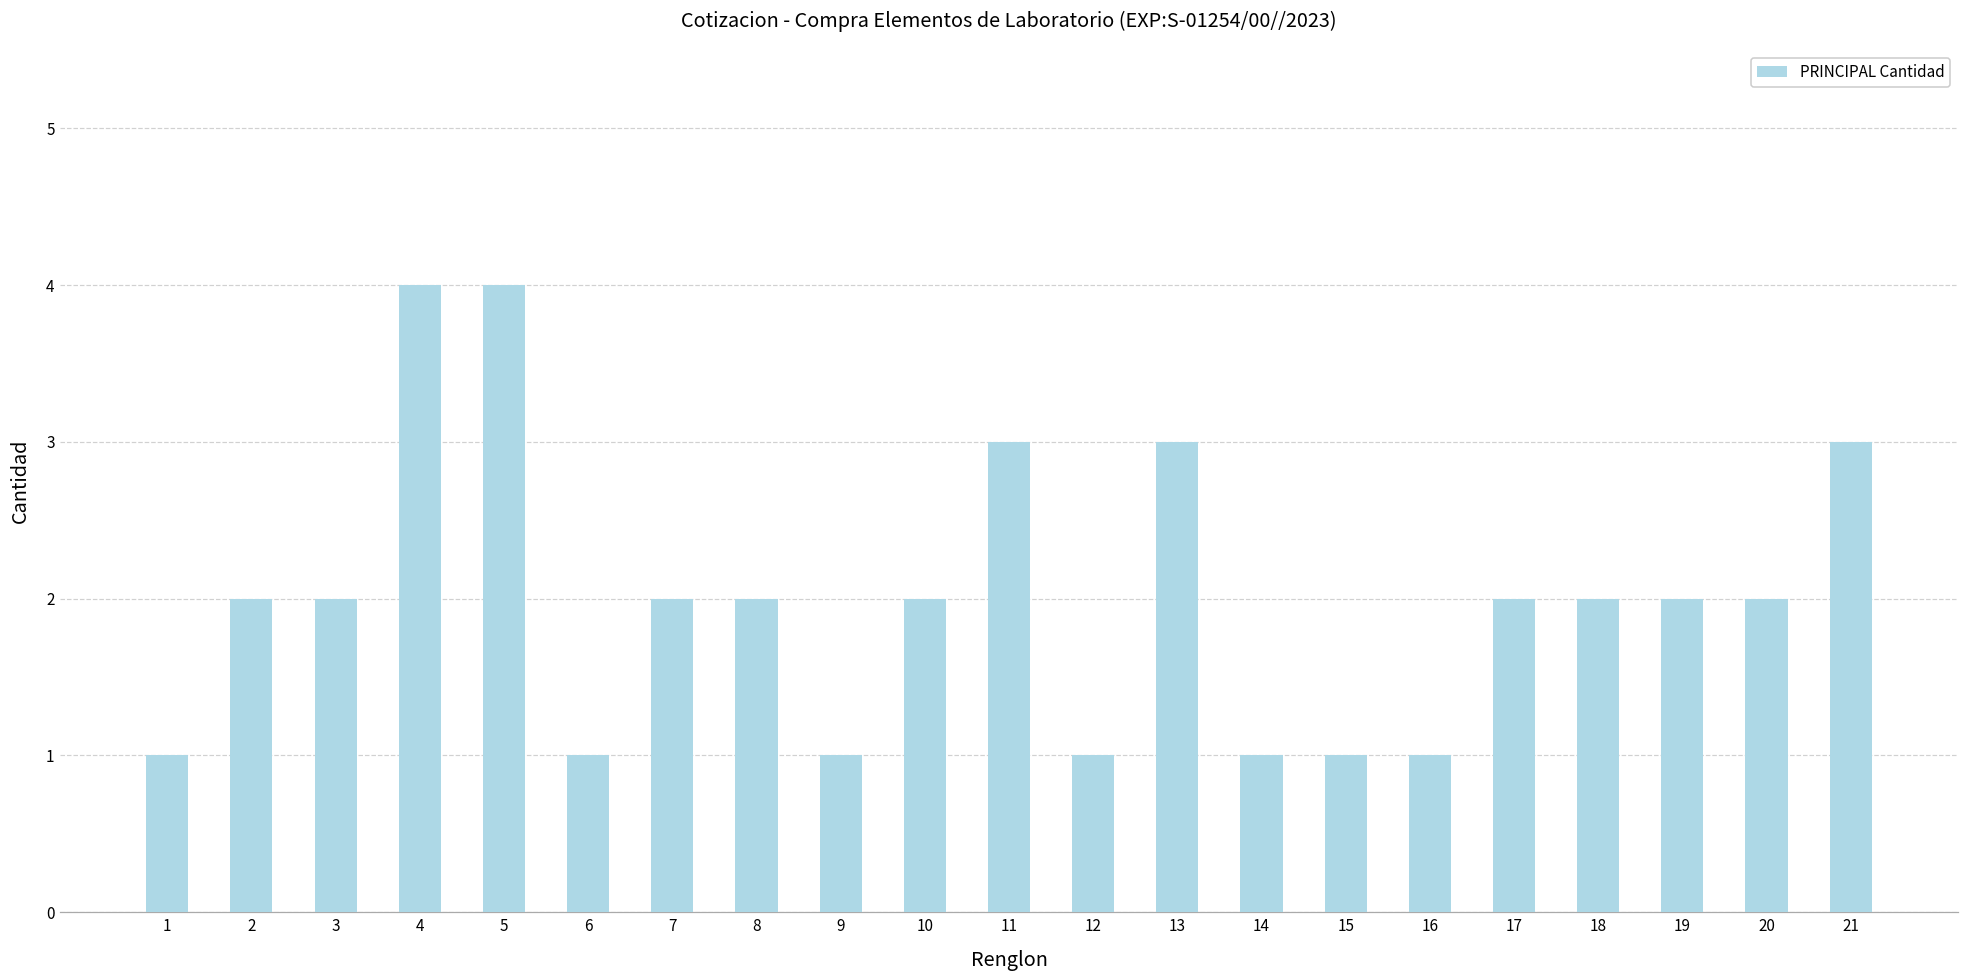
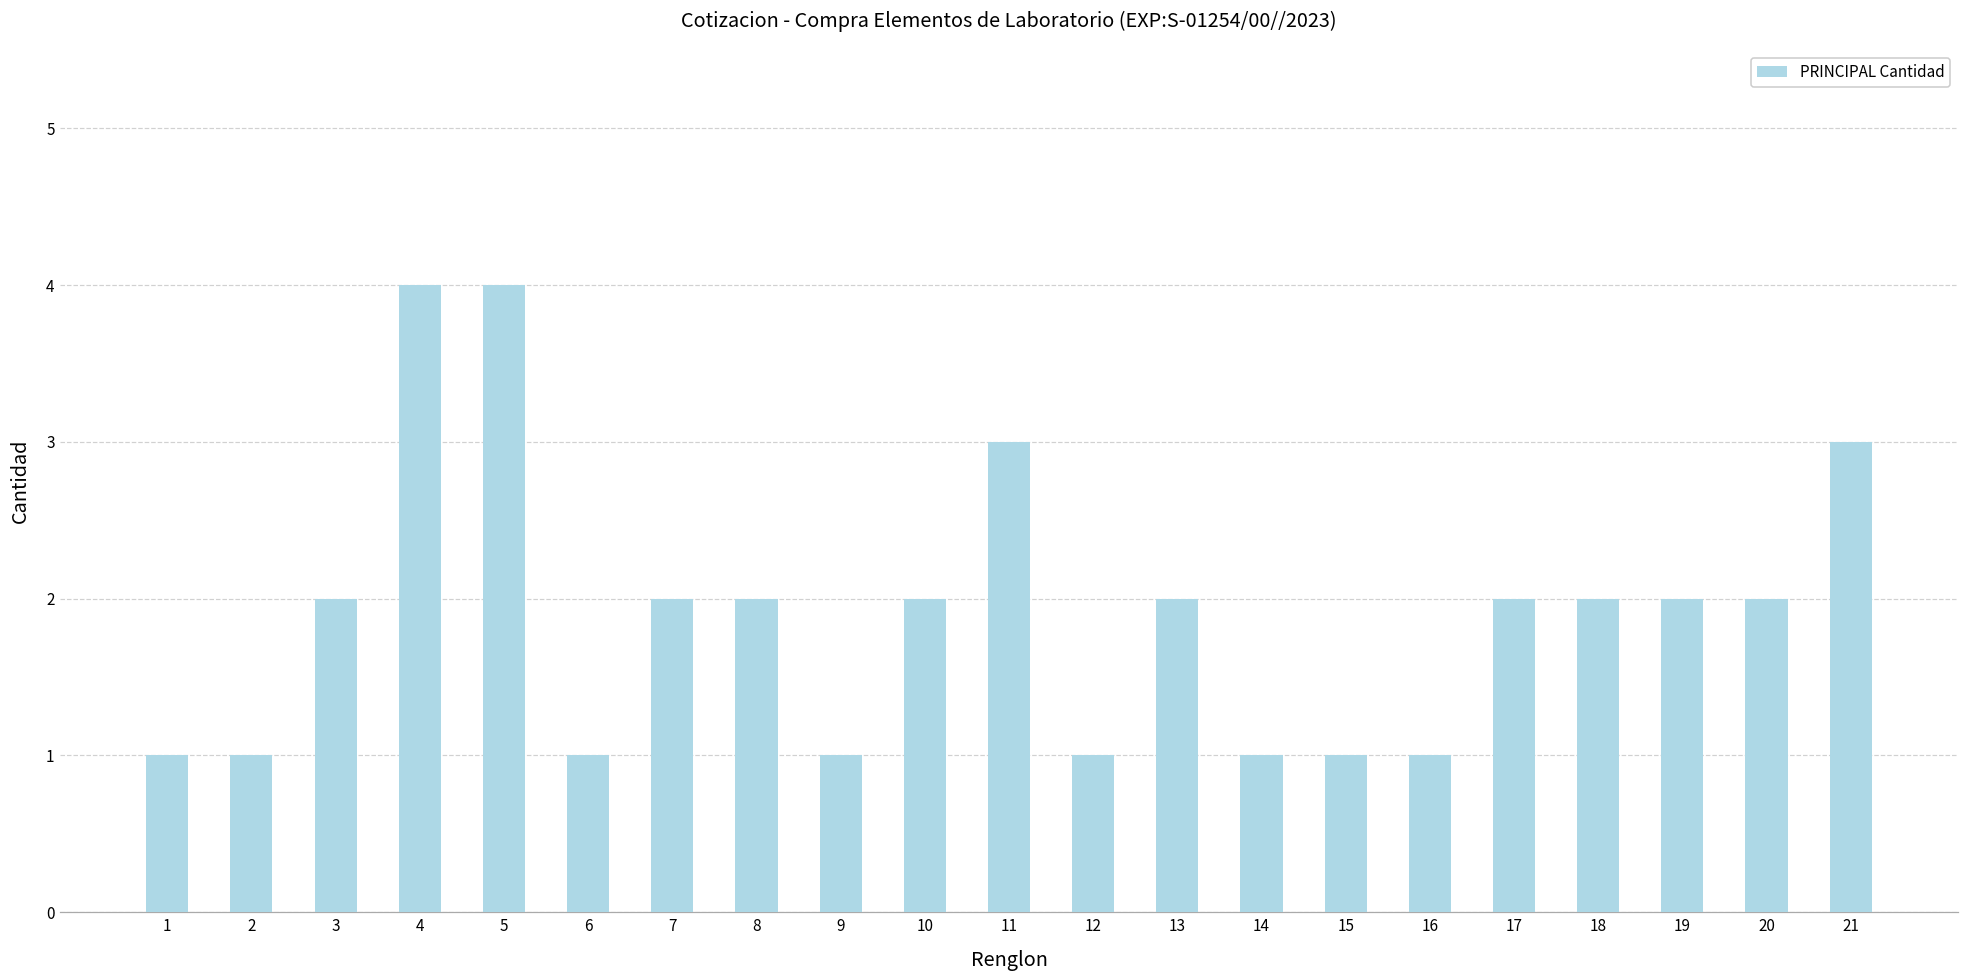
  {
    "1": 1,
-   "2": 2,
+   "2": 1,
    "3": 2,
    "4": 4,
    "5": 4,
    "6": 1,
    "7": 2,
    "8": 2,
    "9": 1,
    "10": 2,
    "11": 3,
    "12": 1,
-   "13": 3,
+   "13": 2,
    "14": 1,
    "15": 1,
    "16": 1,
    "17": 2,
    "18": 2,
    "19": 2,
    "20": 2,
    "21": 3
  }
